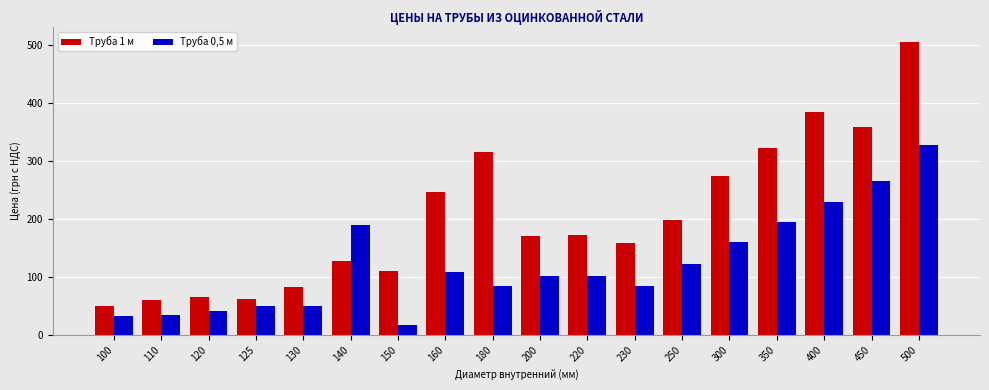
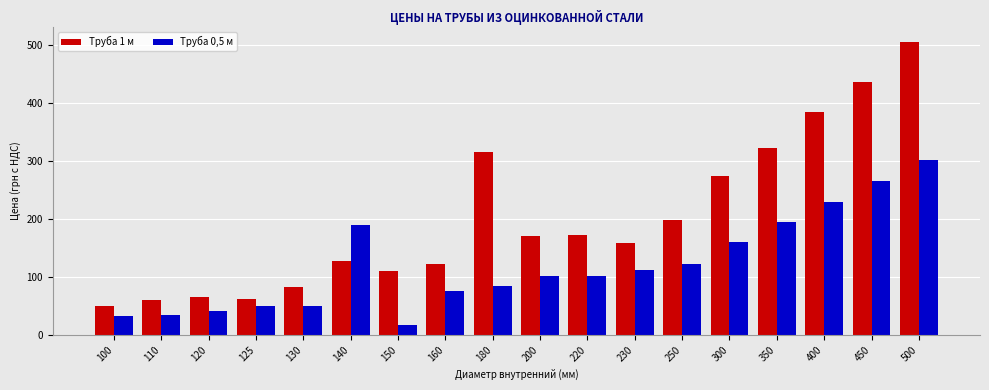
  {
    "Труба 1 м": {
      "100": 50,
      "110": 60,
      "120": 70,
      "125": 60,
      "130": 80,
      "140": 130,
      "150": 110,
-     "160": 250,
+     "160": 120,
      "180": 320,
      "200": 170,
      "220": 170,
      "230": 160,
      "250": 200,
      "300": 270,
      "350": 320,
      "400": 390,
-     "450": 360,
+     "450": 440,
      "500": 510
    },
    "Труба 0,5 м": {
      "100": 30,
      "110": 30,
      "120": 40,
      "125": 50,
      "130": 50,
      "140": 190,
      "150": 20,
-     "160": 110,
+     "160": 80,
      "180": 90,
      "200": 100,
      "220": 100,
-     "230": 90,
+     "230": 110,
      "250": 120,
      "300": 160,
      "350": 200,
      "400": 230,
      "450": 270,
-     "500": 330
+     "500": 300
    }
  }
